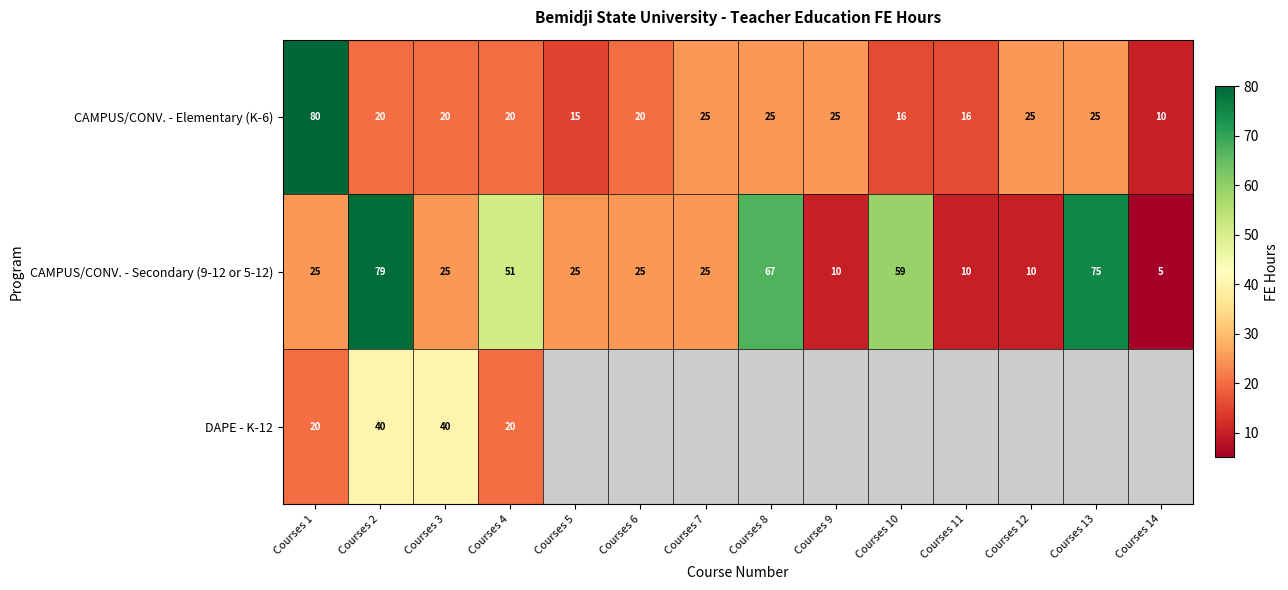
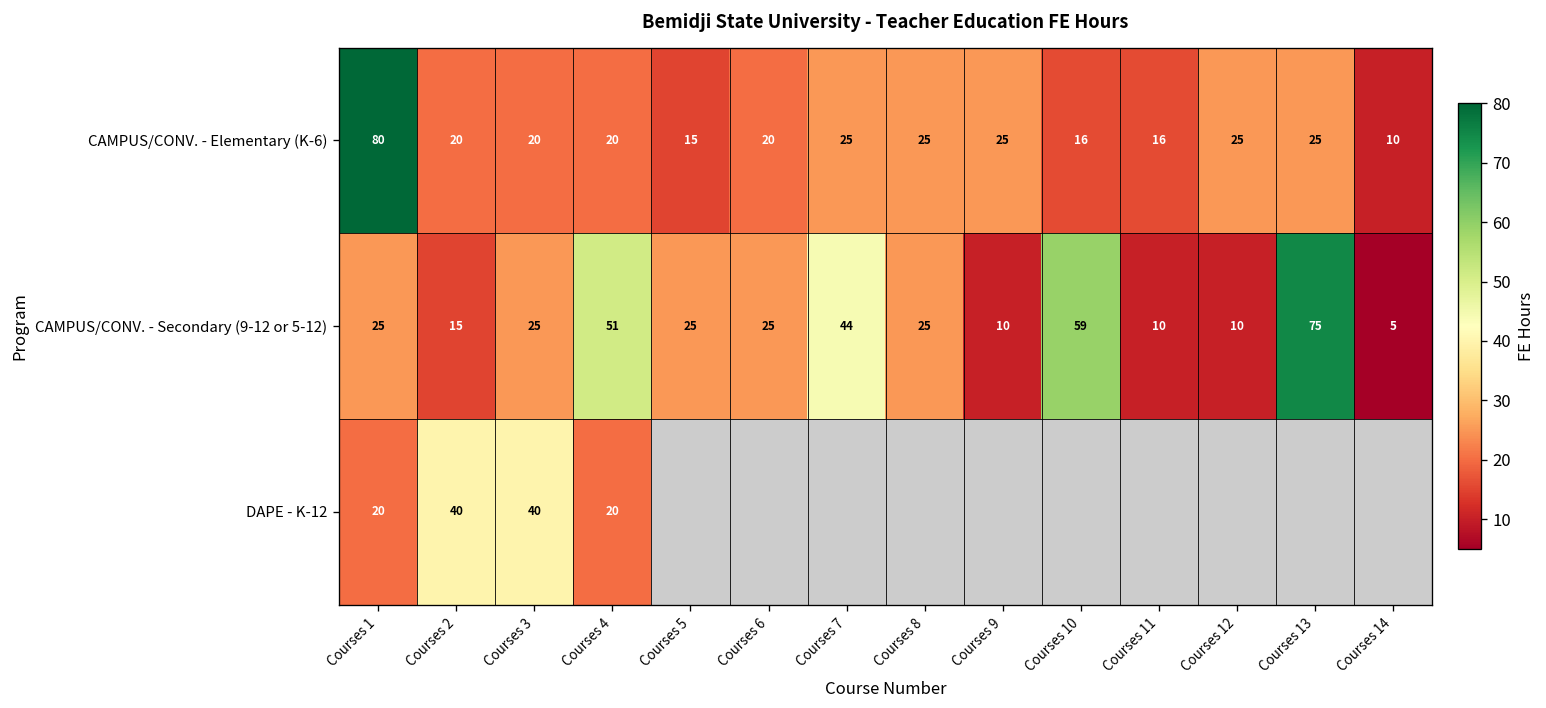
  {
    "CAMPUS/CONV. - Elementary (K-6)": {
      "Courses 1": 80,
      "Courses 2": 20,
      "Courses 3": 20,
      "Courses 4": 20,
      "Courses 5": 15,
      "Courses 6": 20,
      "Courses 7": 25,
      "Courses 8": 25,
      "Courses 9": 25,
      "Courses 10": 16,
      "Courses 11": 16,
      "Courses 12": 25,
      "Courses 13": 25,
      "Courses 14": 10
    },
    "CAMPUS/CONV. - Secondary (9-12 or 5-12)": {
      "Courses 1": 25,
-     "Courses 2": 79,
+     "Courses 2": 15,
      "Courses 3": 25,
      "Courses 4": 51,
      "Courses 5": 25,
      "Courses 6": 25,
-     "Courses 7": 25,
-     "Courses 8": 67,
+     "Courses 7": 44,
+     "Courses 8": 25,
      "Courses 9": 10,
      "Courses 10": 59,
      "Courses 11": 10,
      "Courses 12": 10,
      "Courses 13": 75,
      "Courses 14": 5
    },
    "DAPE - K-12": {
      "Courses 1": 20,
      "Courses 2": 40,
      "Courses 3": 40,
      "Courses 4": 20
    }
  }
